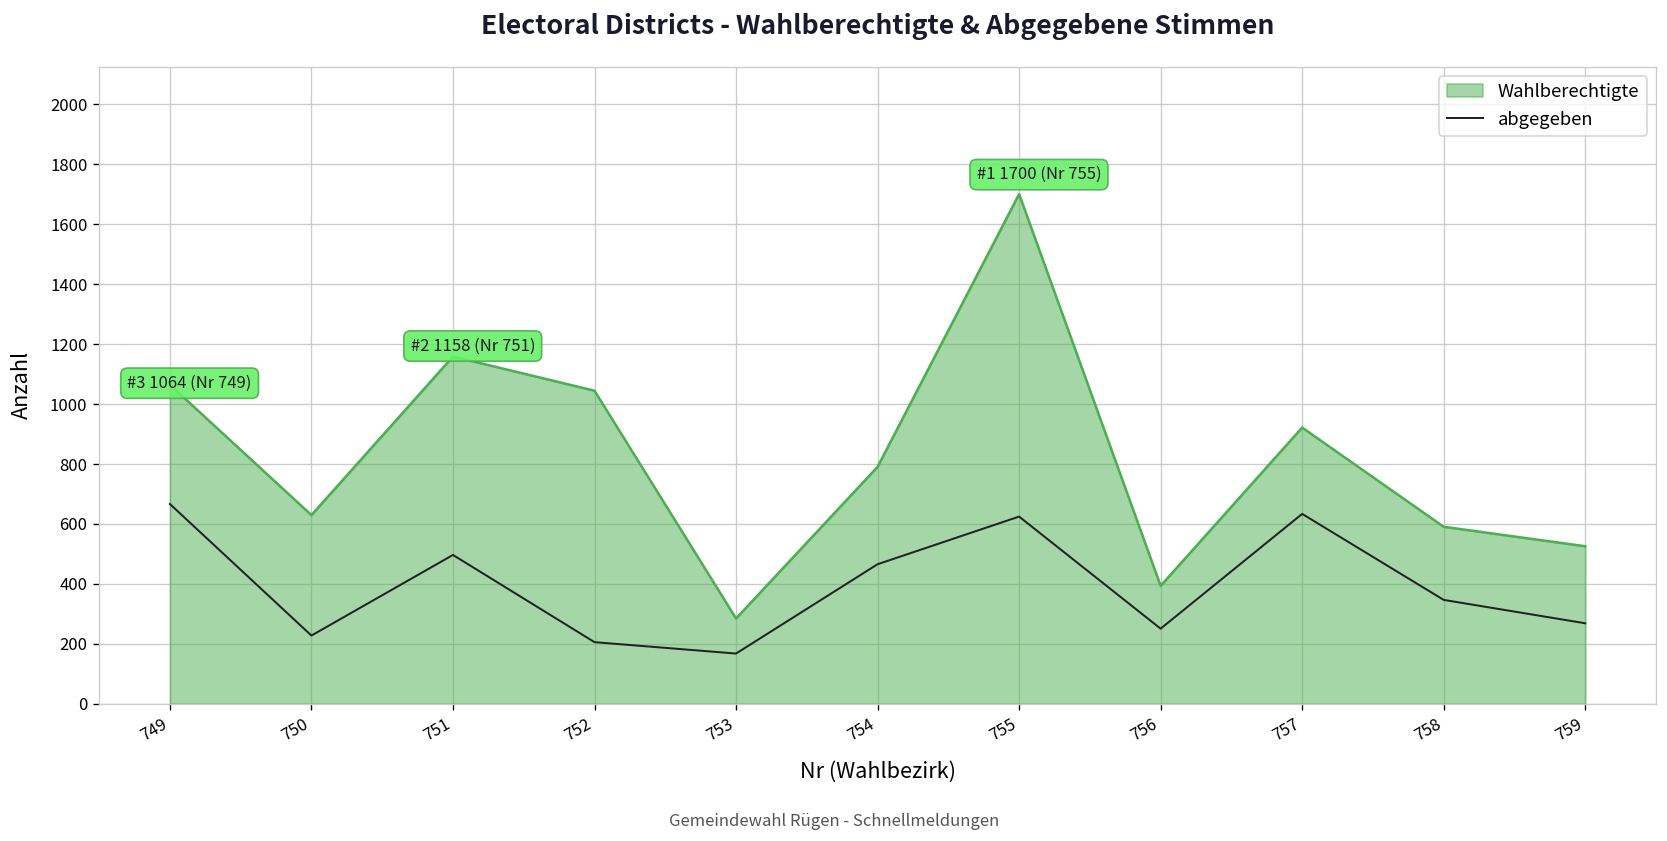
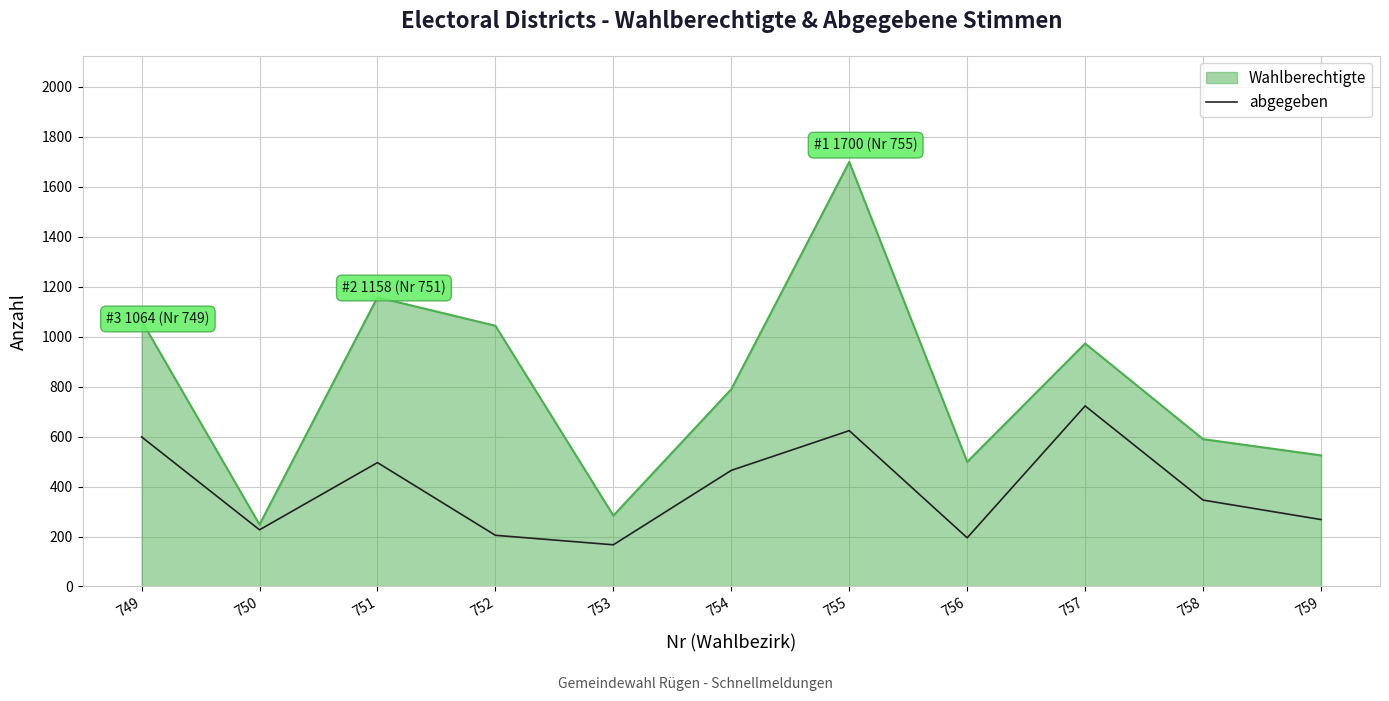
  {
    "Wahlberechtigte": {
-     "750": 630,
+     "750": 250,
      "752": 1040,
      "753": 280,
      "754": 790,
-     "756": 390,
-     "757": 920,
+     "756": 500,
+     "757": 970,
      "758": 590,
      "759": 530
    },
    "abgegeben": {
-     "749": 670,
+     "749": 600,
      "750": 230,
      "751": 500,
      "752": 210,
      "753": 170,
      "754": 470,
      "755": 620,
-     "756": 250,
-     "757": 630,
+     "756": 200,
+     "757": 720,
      "758": 350,
      "759": 270
    }
  }
